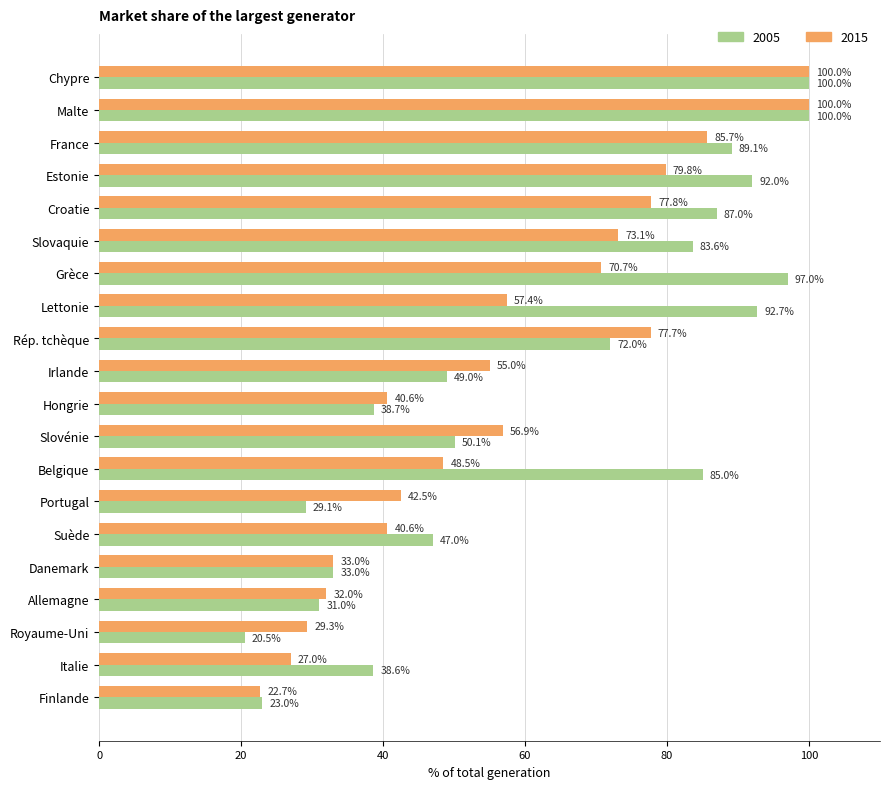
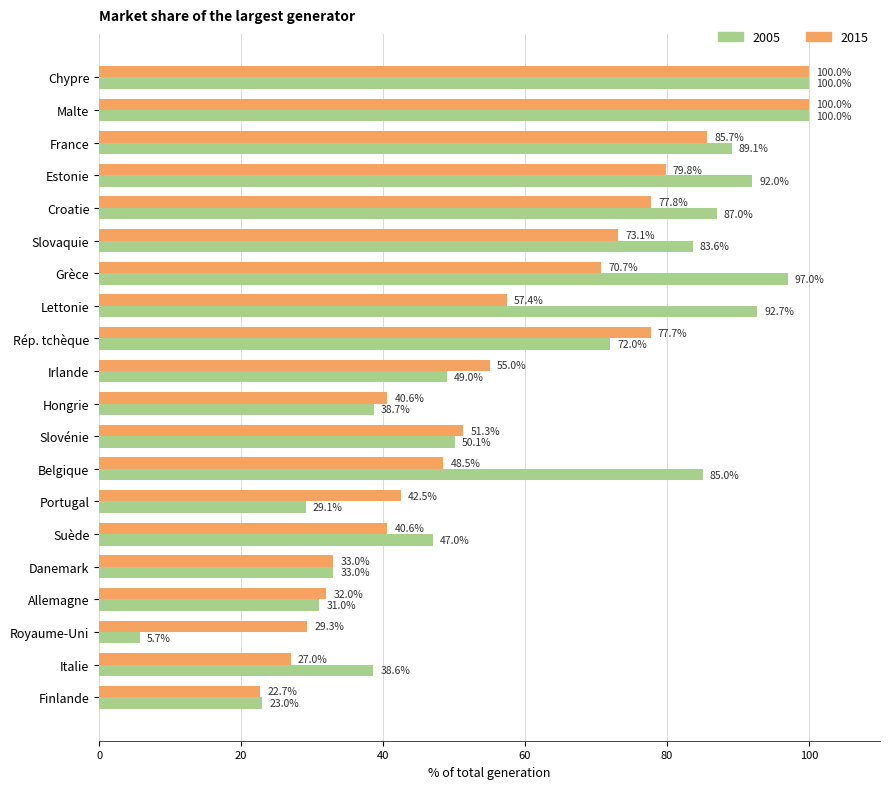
  {
    "2005": {
      "Chypre": "100.0%",
      "Malte": "100.0%",
      "France": "89.1%",
      "Estonie": "92.0%",
      "Croatie": "87.0%",
      "Slovaquie": "83.6%",
      "Grèce": "97.0%",
      "Lettonie": "92.7%",
      "Rép. tchèque": "72.0%",
      "Irlande": "49.0%",
      "Hongrie": "38.7%",
      "Slovénie": "50.1%",
      "Belgique": "85.0%",
      "Portugal": "29.1%",
      "Suède": "47.0%",
      "Danemark": "33.0%",
      "Allemagne": "31.0%",
-     "Royaume­Uni": "20.5%",
+     "Royaume­Uni": "5.7%",
      "Italie": "38.6%",
      "Finlande": "23.0%"
    },
    "2015": {
      "Chypre": "100.0%",
      "Malte": "100.0%",
      "France": "85.7%",
      "Estonie": "79.8%",
      "Croatie": "77.8%",
      "Slovaquie": "73.1%",
      "Grèce": "70.7%",
      "Lettonie": "57.4%",
      "Rép. tchèque": "77.7%",
      "Irlande": "55.0%",
      "Hongrie": "40.6%",
-     "Slovénie": "56.9%",
+     "Slovénie": "51.3%",
      "Belgique": "48.5%",
      "Portugal": "42.5%",
      "Suède": "40.6%",
      "Danemark": "33.0%",
      "Allemagne": "32.0%",
      "Royaume­Uni": "29.3%",
      "Italie": "27.0%",
      "Finlande": "22.7%"
    }
  }
